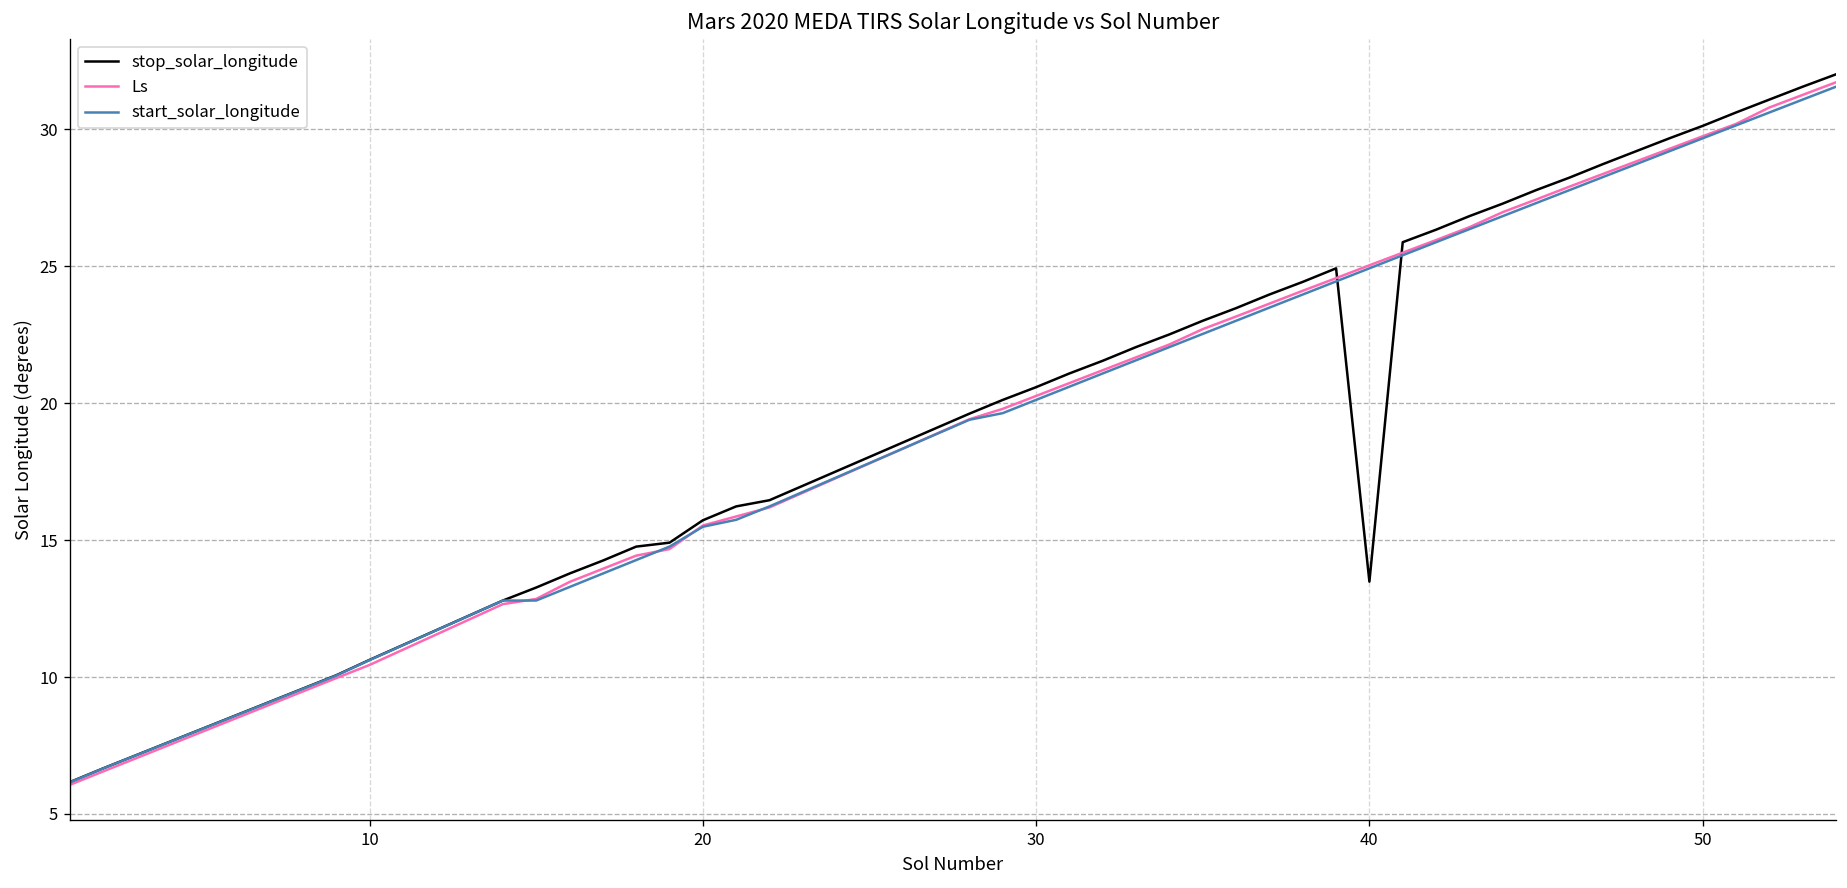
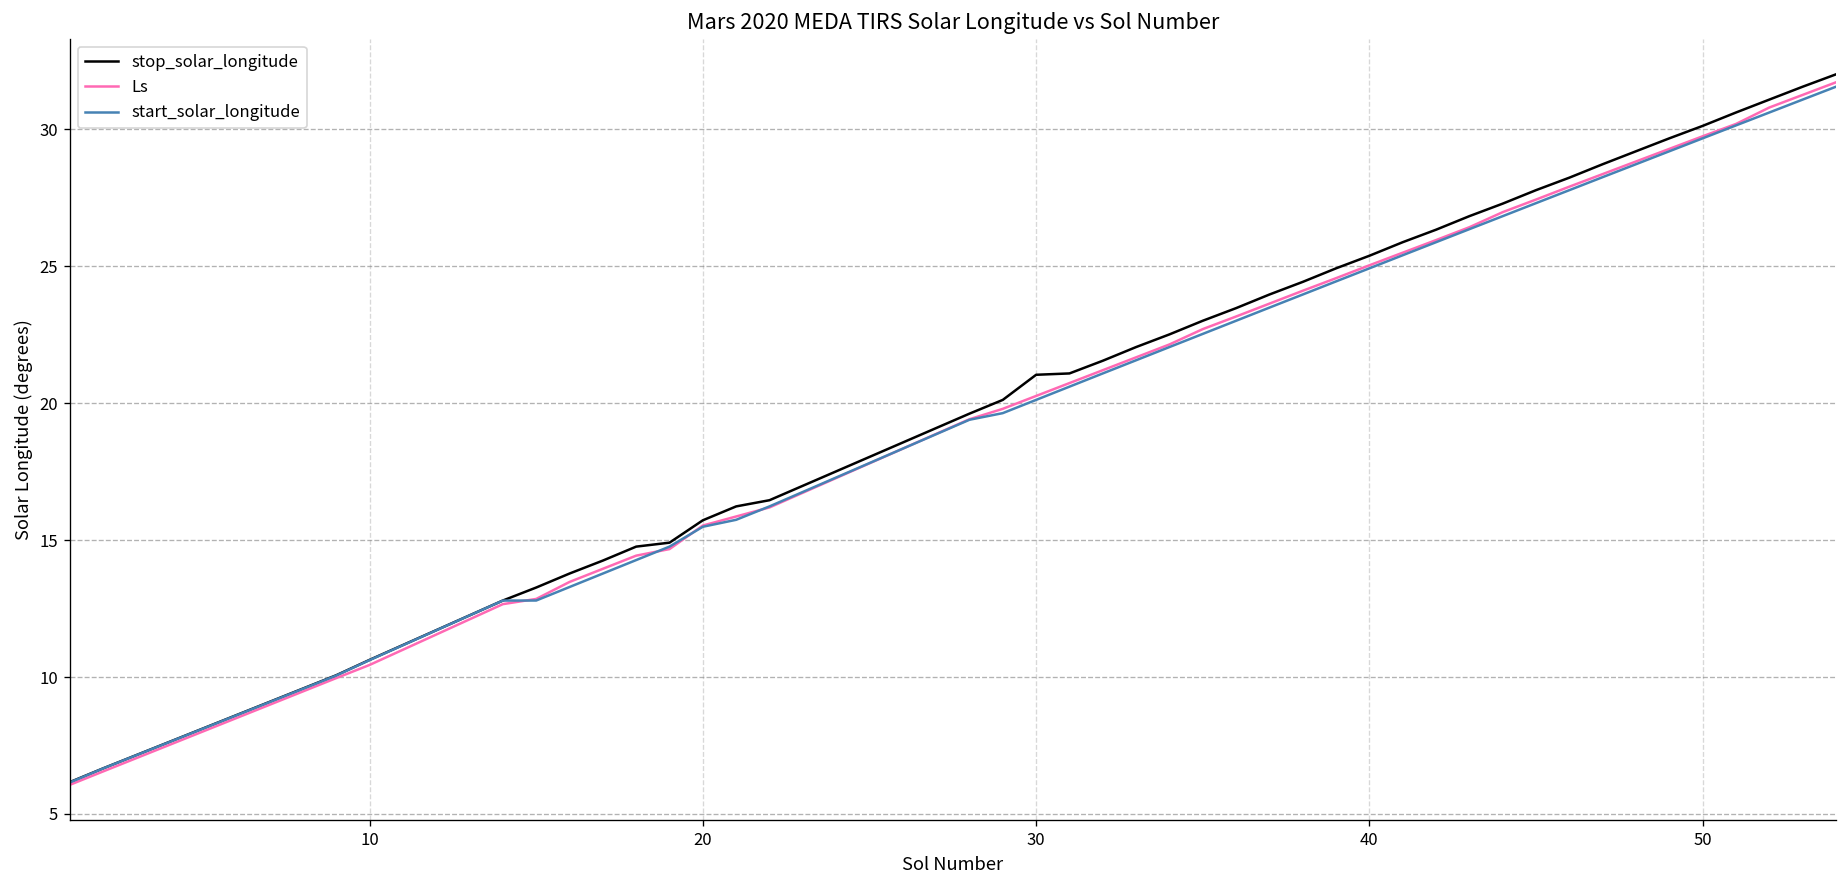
  {
    "stop_solar_longitude": {
      "20": 15.7,
-     "30": 20.6,
-     "40": 13.5,
+     "30": 21.0,
+     "40": 25.4,
      "50": 30.1
    },
    "Ls": {
      "10": 10.4,
      "30": 20.3
    },
    "start_solar_longitude": {
      "30": 20.1
    }
  }
